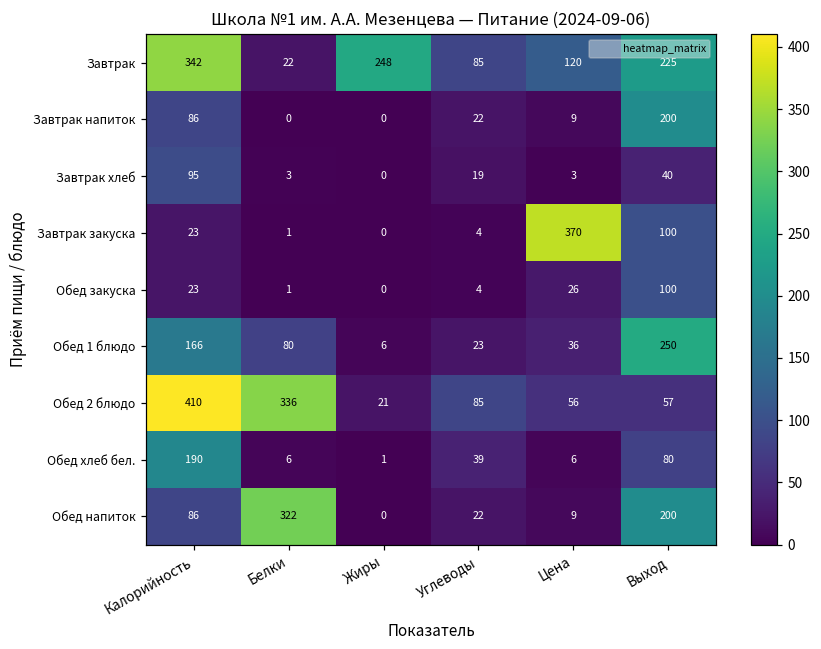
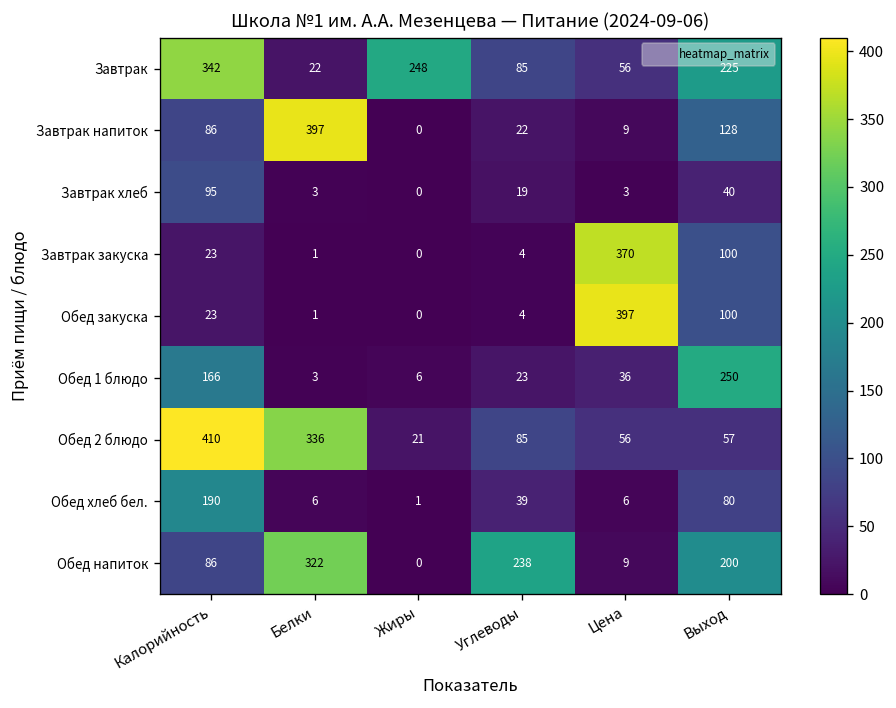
  {
    "Завтрак": {
      "Калорийность": 342,
      "Белки": 22,
      "Жиры": 248,
      "Углеводы": 85,
-     "Цена": 120
+     "Цена": 56
    },
    "Завтрак напиток": {
      "Калорийность": 86,
-     "Белки": 0,
+     "Белки": 397,
      "Жиры": 0,
      "Углеводы": 22,
      "Цена": 9,
-     "Выход": 200
+     "Выход": 128
    },
    "Завтрак хлеб": {
      "Калорийность": 95,
      "Белки": 3,
      "Жиры": 0,
      "Углеводы": 19,
      "Цена": 3,
      "Выход": 40
    },
    "Завтрак закуска": {
      "Калорийность": 23,
      "Белки": 1,
      "Жиры": 0,
      "Углеводы": 4,
      "Цена": 370,
      "Выход": 100
    },
    "Обед закуска": {
      "Калорийность": 23,
      "Белки": 1,
      "Жиры": 0,
      "Углеводы": 4,
-     "Цена": 26,
+     "Цена": 397,
      "Выход": 100
    },
    "Обед 1 блюдо": {
      "Калорийность": 166,
-     "Белки": 80,
+     "Белки": 3,
      "Жиры": 6,
      "Углеводы": 23,
      "Цена": 36,
      "Выход": 250
    },
    "Обед 2 блюдо": {
      "Калорийность": 410,
      "Белки": 336,
      "Жиры": 21,
      "Углеводы": 85,
      "Цена": 56,
      "Выход": 57
    },
    "Обед хлеб бел.": {
      "Калорийность": 190,
      "Белки": 6,
      "Жиры": 1,
      "Углеводы": 39,
      "Цена": 6,
      "Выход": 80
    },
    "Обед напиток": {
      "Калорийность": 86,
      "Белки": 322,
      "Жиры": 0,
-     "Углеводы": 22,
+     "Углеводы": 238,
      "Цена": 9,
      "Выход": 200
    }
  }
